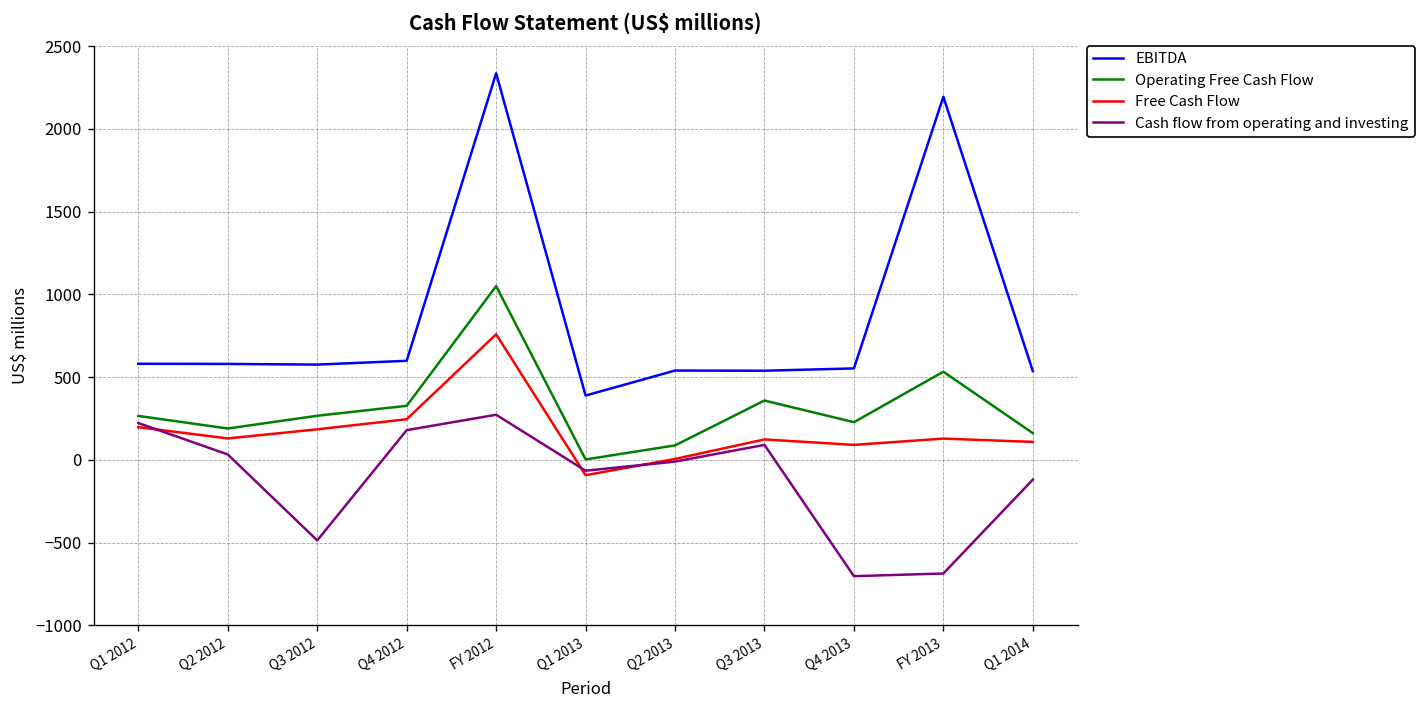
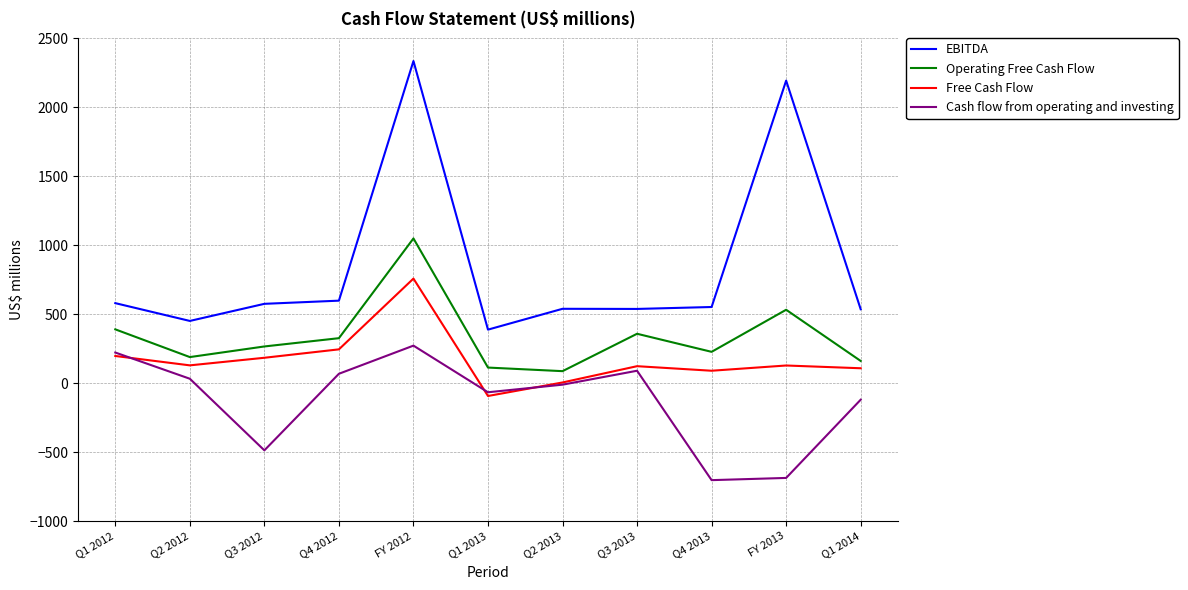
  {
    "EBITDA": {
      "Q1 2012": 580,
-     "Q2 2012": 580,
+     "Q2 2012": 450,
      "Q3 2012": 580,
      "Q4 2012": 600,
      "FY 2012": 2340,
      "Q1 2013": 390,
      "Q2 2013": 540,
      "Q3 2013": 540,
      "Q4 2013": 550,
      "FY 2013": 2190,
      "Q1 2014": 540
    },
    "Operating Free Cash Flow": {
-     "Q1 2012": 270,
+     "Q1 2012": 390,
      "Q2 2012": 190,
      "Q3 2012": 270,
      "Q4 2012": 330,
      "FY 2012": 1050,
-     "Q1 2013": 0,
+     "Q1 2013": 110,
      "Q2 2013": 90,
      "Q3 2013": 360,
      "Q4 2013": 230,
      "FY 2013": 530,
      "Q1 2014": 160
    },
    "Free Cash Flow": {
      "Q1 2012": 200,
      "Q2 2012": 130,
      "Q3 2012": 190,
      "Q4 2012": 250,
      "FY 2012": 760,
      "Q1 2013": -90,
      "Q3 2013": 120,
      "Q4 2013": 90,
      "FY 2013": 130,
      "Q1 2014": 110
    },
    "Cash flow from operating and investing": {
      "Q1 2012": 220,
      "Q2 2012": 30,
      "Q3 2012": -490,
-     "Q4 2012": 180,
+     "Q4 2012": 70,
      "FY 2012": 270,
      "Q1 2013": -70,
      "Q3 2013": 90,
      "Q4 2013": -700,
      "FY 2013": -690,
      "Q1 2014": -120
    }
  }
